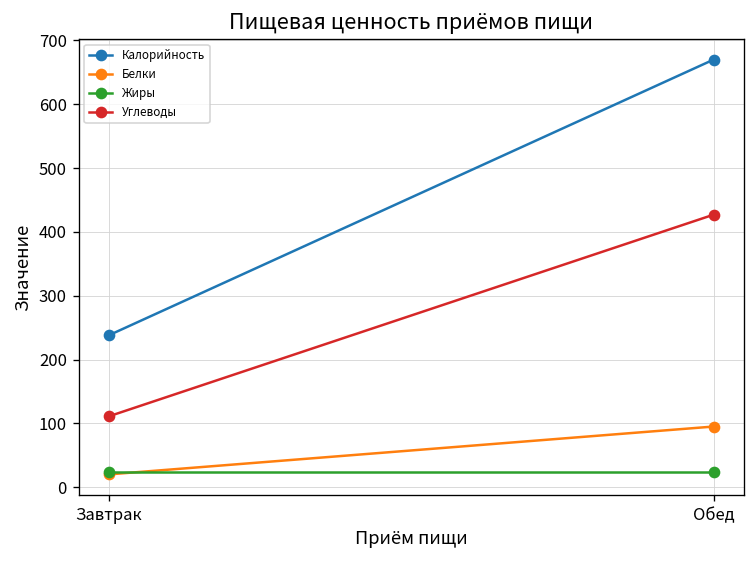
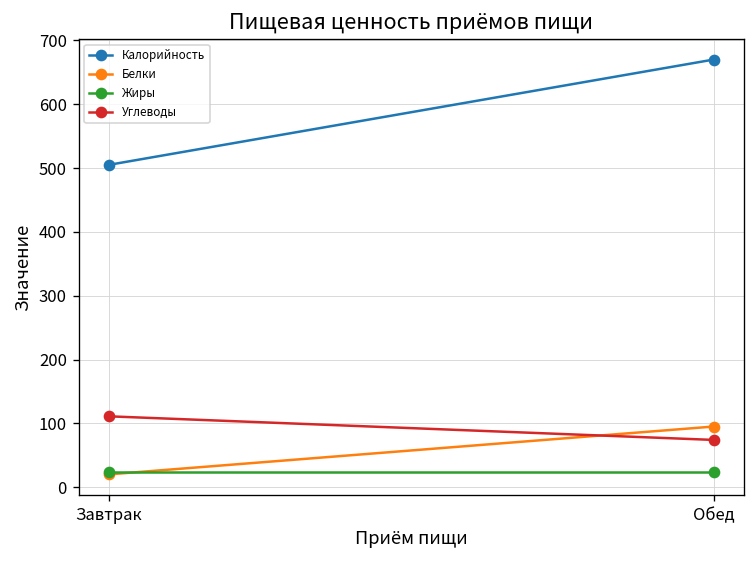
  {
    "Калорийность": {
-     "Завтрак": 240,
+     "Завтрак": 510,
      "Обед": 670
    },
    "Белки": {
      "Обед": 100
    },
    "Жиры": {
      "Обед": 20
    },
    "Углеводы": {
      "Завтрак": 110,
-     "Обед": 430
+     "Обед": 70
    }
  }
